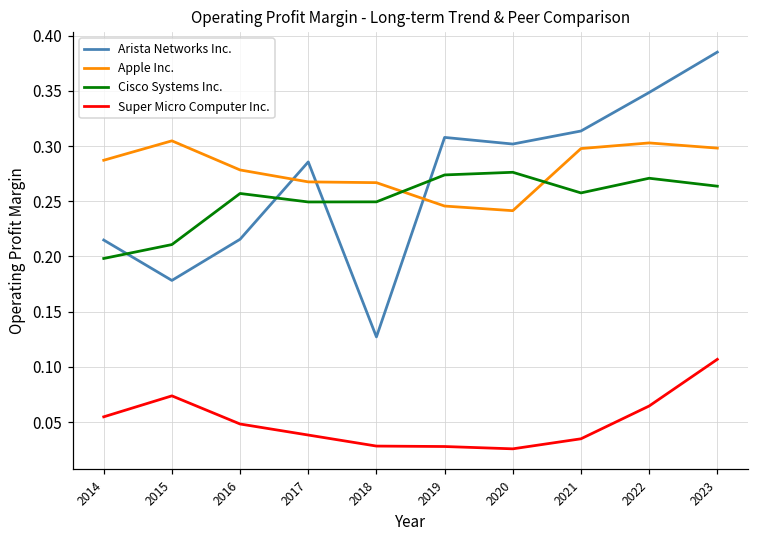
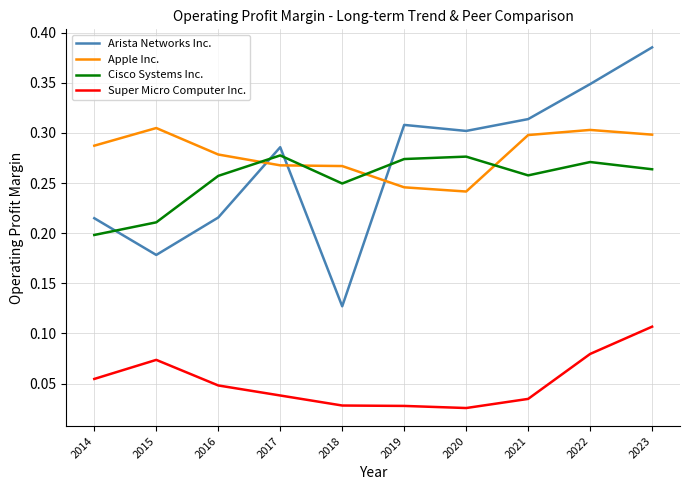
  {
    "Arista Networks Inc.": {
      "2014": 0.215,
      "2015": 0.178,
      "2016": 0.216,
      "2017": 0.286,
      "2018": 0.127,
      "2019": 0.308,
      "2020": 0.302,
      "2021": 0.314,
      "2022": 0.349,
      "2023": 0.385
    },
    "Apple Inc.": {
      "2014": 0.287,
      "2015": 0.305,
      "2016": 0.278,
      "2017": 0.268,
      "2018": 0.267,
      "2019": 0.246,
      "2020": 0.242,
      "2021": 0.298,
      "2022": 0.303,
      "2023": 0.298
    },
    "Cisco Systems Inc.": {
      "2014": 0.198,
      "2015": 0.211,
      "2016": 0.257,
-     "2017": 0.249,
+     "2017": 0.278,
      "2018": 0.250,
      "2019": 0.274,
      "2020": 0.276,
      "2021": 0.258,
      "2022": 0.271,
      "2023": 0.264
    },
    "Super Micro Computer Inc.": {
      "2014": 0.055,
      "2015": 0.074,
      "2016": 0.048,
      "2017": 0.038,
      "2018": 0.028,
      "2019": 0.028,
      "2020": 0.026,
      "2021": 0.035,
-     "2022": 0.065,
+     "2022": 0.080,
      "2023": 0.107
    }
  }
